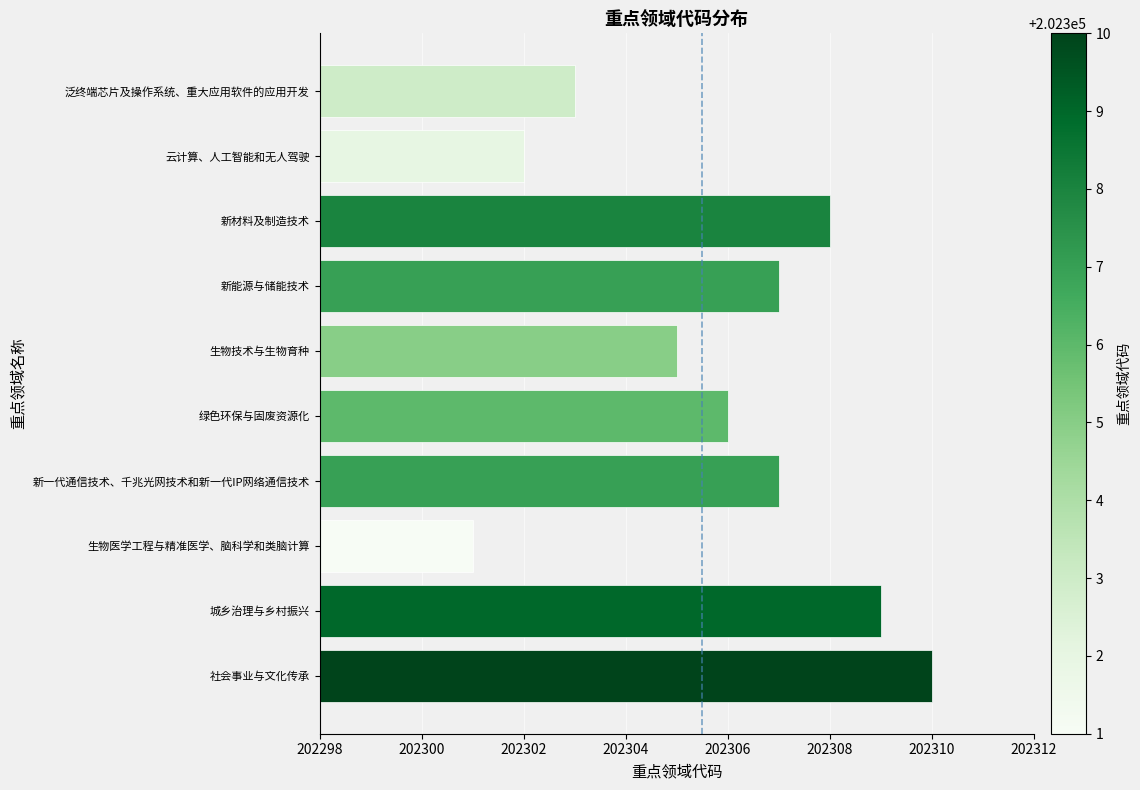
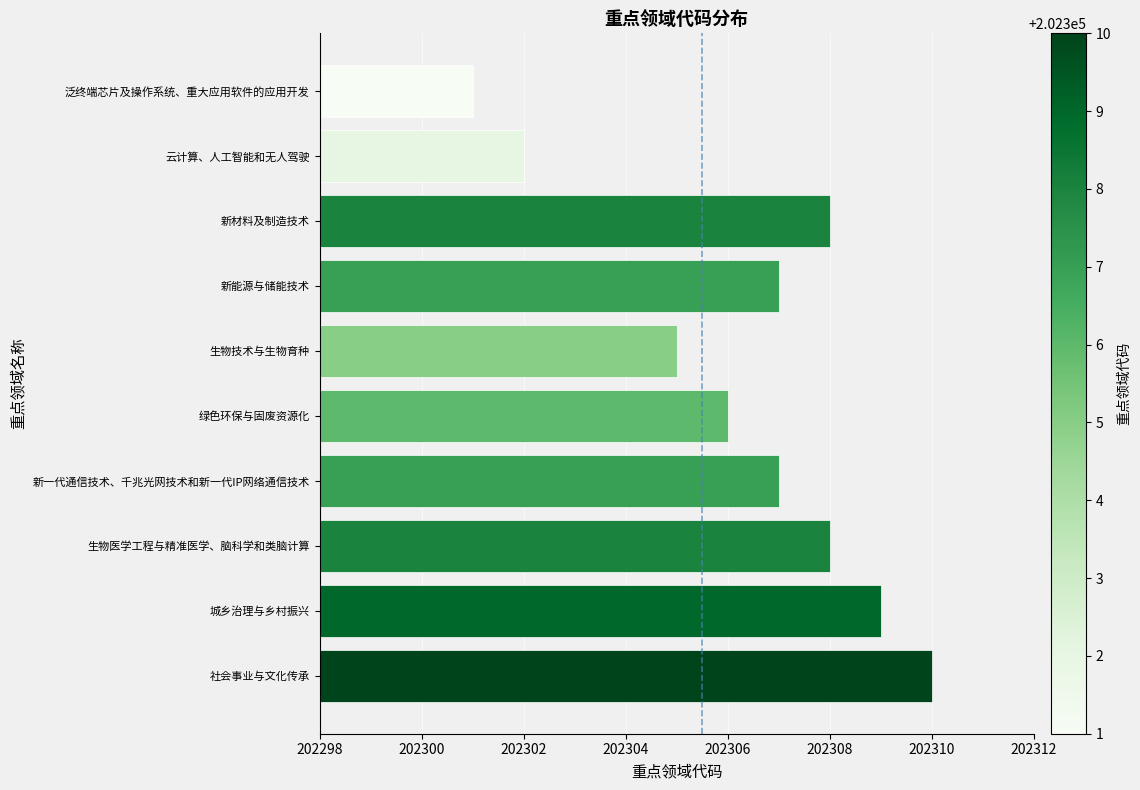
  {
-   "泛终端芯片及操作系统、重大应用软件的应用开发": 202303,
+   "泛终端芯片及操作系统、重大应用软件的应用开发": 202301,
    "云计算、人工智能和无人驾驶": 202302,
    "新材料及制造技术": 202308,
    "新能源与储能技术": 202307,
    "生物技术与生物育种": 202305,
    "绿色环保与固废资源化": 202306,
    "新一代通信技术、千兆光网技术和新一代IP网络通信技术": 202307,
-   "生物医学工程与精准医学、脑科学和类脑计算": 202301,
+   "生物医学工程与精准医学、脑科学和类脑计算": 202308,
    "城乡治理与乡村振兴": 202309,
    "社会事业与文化传承": 202310
  }
